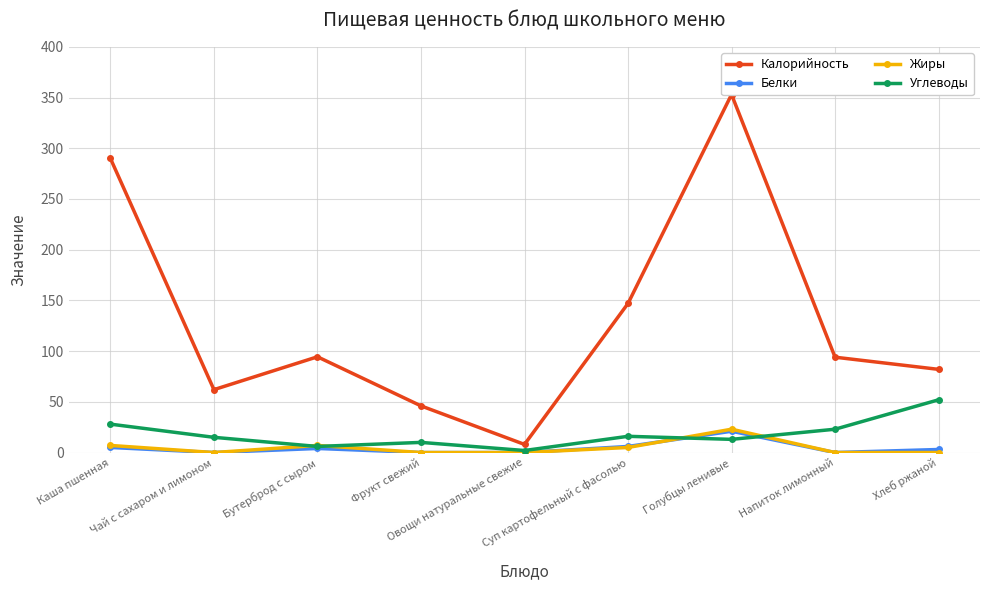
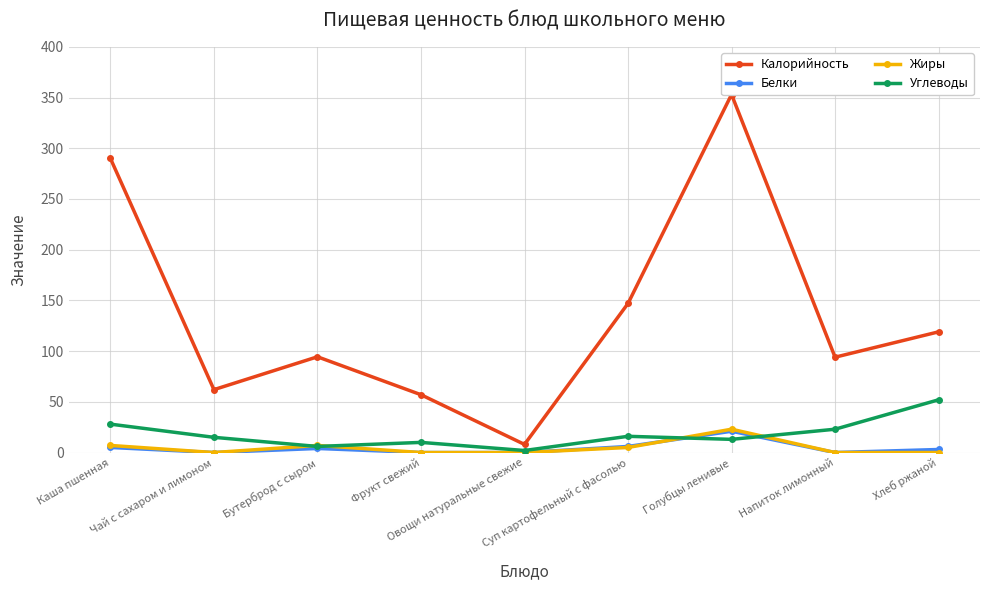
  {
    "Калорийность": {
      "Каша пшенная": 290,
      "Чай с сахаром и лимоном": 62,
      "Бутерброд с сыром": 94,
-     "Фрукт свежий": 46,
+     "Фрукт свежий": 57,
      "Овощи натуральные свежие": 8,
      "Суп картофельный с фасолью": 147,
      "Напиток лимонный": 94,
-     "Хлеб ржаной": 82
+     "Хлеб ржаной": 119
    },
    "Белки": {
      "Хлеб ржаной": 3
    },
    "Жиры": {
      "Хлеб ржаной": 0
    },
    "Углеводы": {
      "Каша пшенная": 28,
      "Чай с сахаром и лимоном": 15,
      "Фрукт свежий": 10,
      "Суп картофельный с фасолью": 16,
      "Голубцы ленивые": 13,
      "Напиток лимонный": 23,
      "Хлеб ржаной": 52
    }
  }
